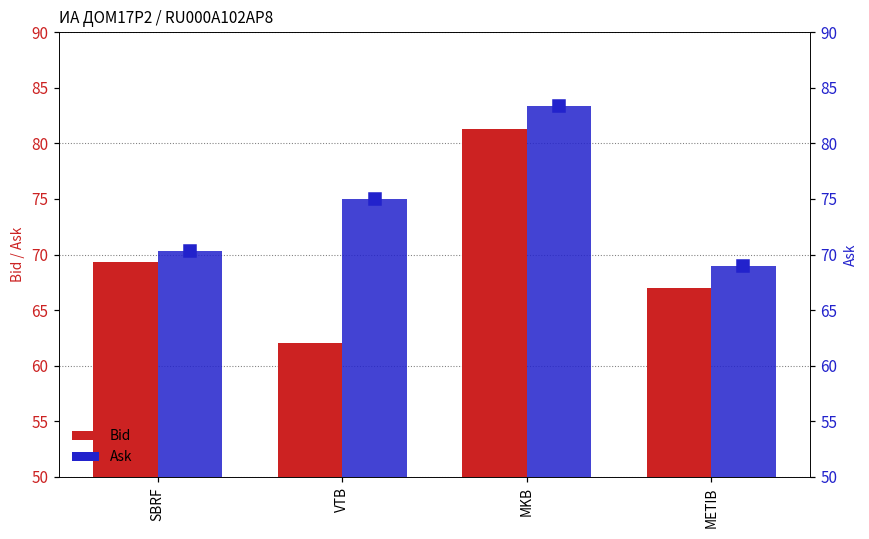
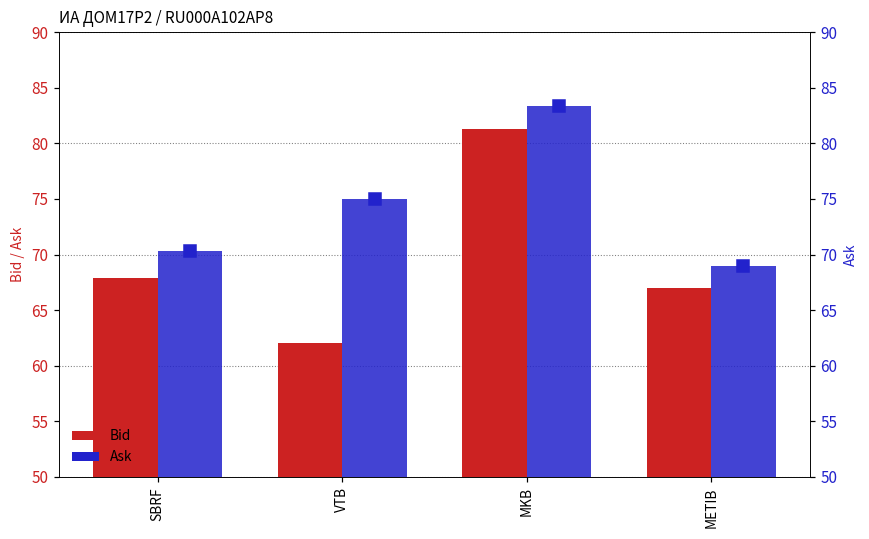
  {
    "Bid": {
-     "SBRF": 69.3,
+     "SBRF": 67.9,
      "VTB": 62.1,
      "MKB": 81.3,
      "METIB": 67.0
    },
    "Ask": {
      "SBRF": 70.3,
      "VTB": 75.0,
      "MKB": 83.3,
      "METIB": 69.0
    }
  }
